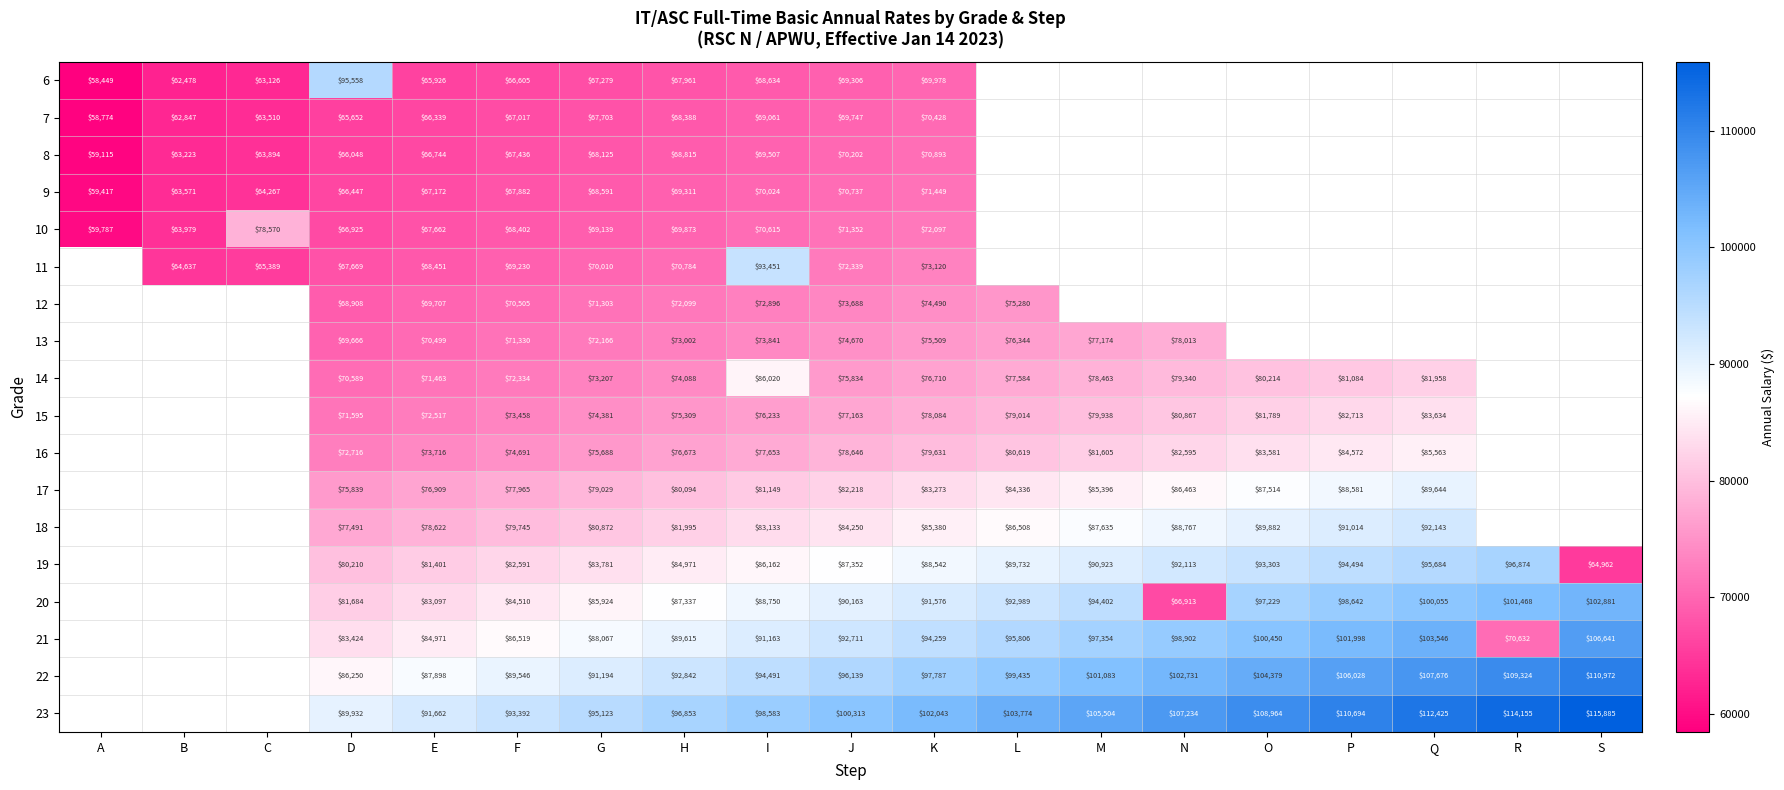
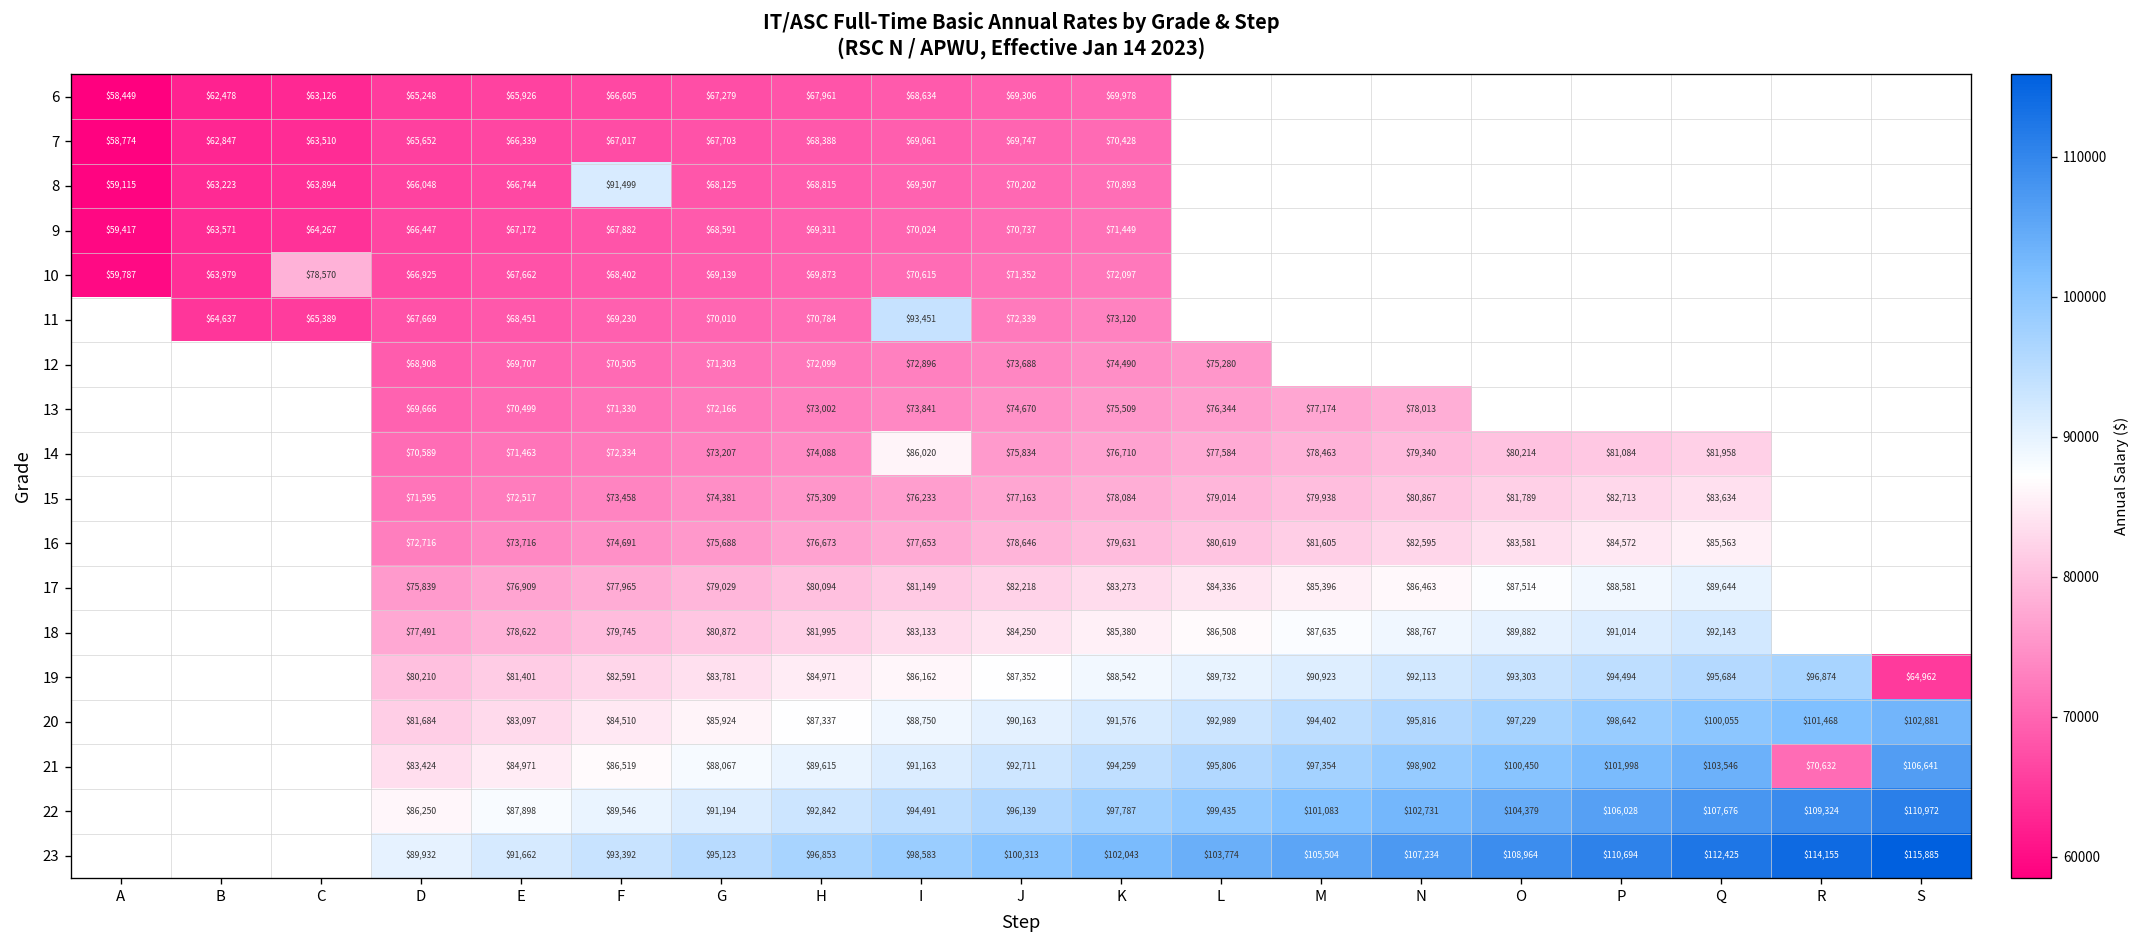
  {
    "6": {
      "A": "$58,449",
      "B": "$62,478",
      "C": "$63,126",
-     "D": "$95,558",
+     "D": "$65,248",
      "E": "$65,926",
      "F": "$66,605",
      "G": "$67,279",
      "H": "$67,961",
      "I": "$68,634",
      "J": "$69,306",
      "K": "$69,978"
    },
    "8": {
      "A": "$59,115",
      "B": "$63,223",
      "C": "$63,894",
      "D": "$66,048",
      "E": "$66,744",
-     "F": "$67,436",
+     "F": "$91,499",
      "G": "$68,125",
      "H": "$68,815",
      "I": "$69,507",
      "J": "$70,202",
      "K": "$70,893"
    },
    "20": {
      "D": "$81,684",
      "E": "$83,097",
      "F": "$84,510",
      "G": "$85,924",
      "H": "$87,337",
      "I": "$88,750",
      "J": "$90,163",
      "K": "$91,576",
      "L": "$92,989",
      "M": "$94,402",
-     "N": "$66,913",
+     "N": "$95,816",
      "O": "$97,229",
      "P": "$98,642",
      "Q": "$100,055",
      "R": "$101,468",
      "S": "$102,881"
    }
  }
